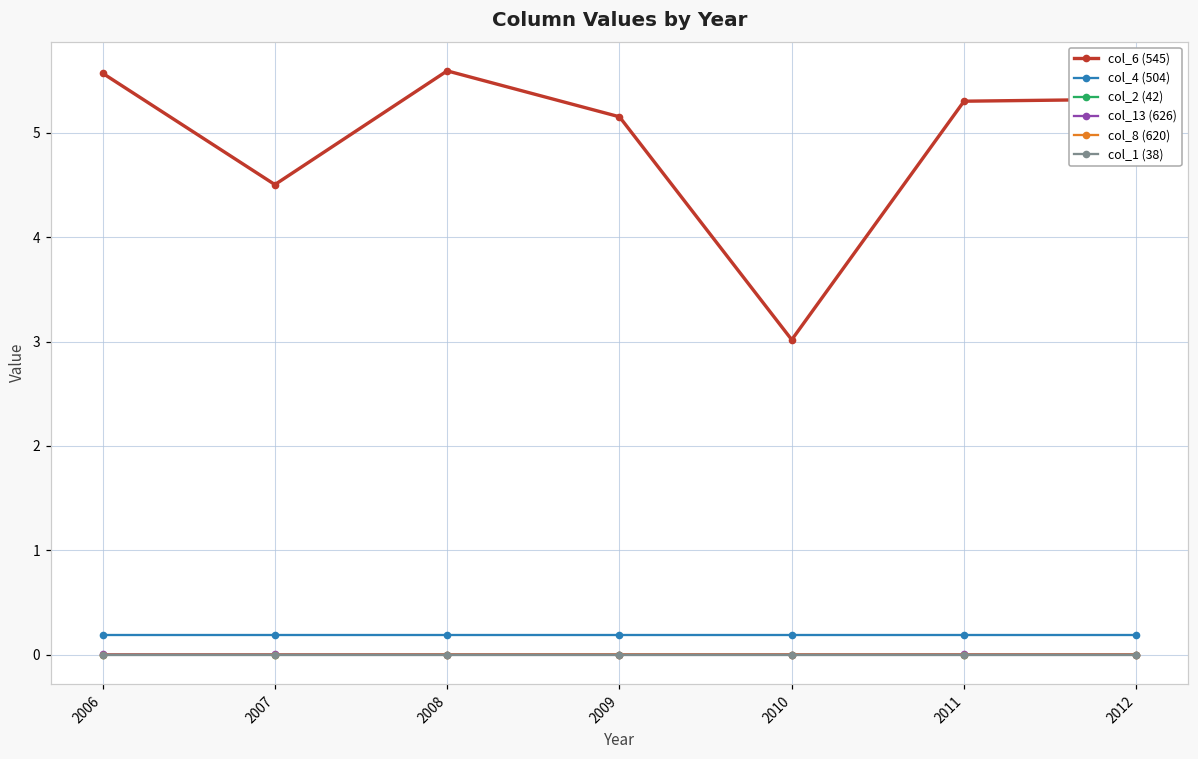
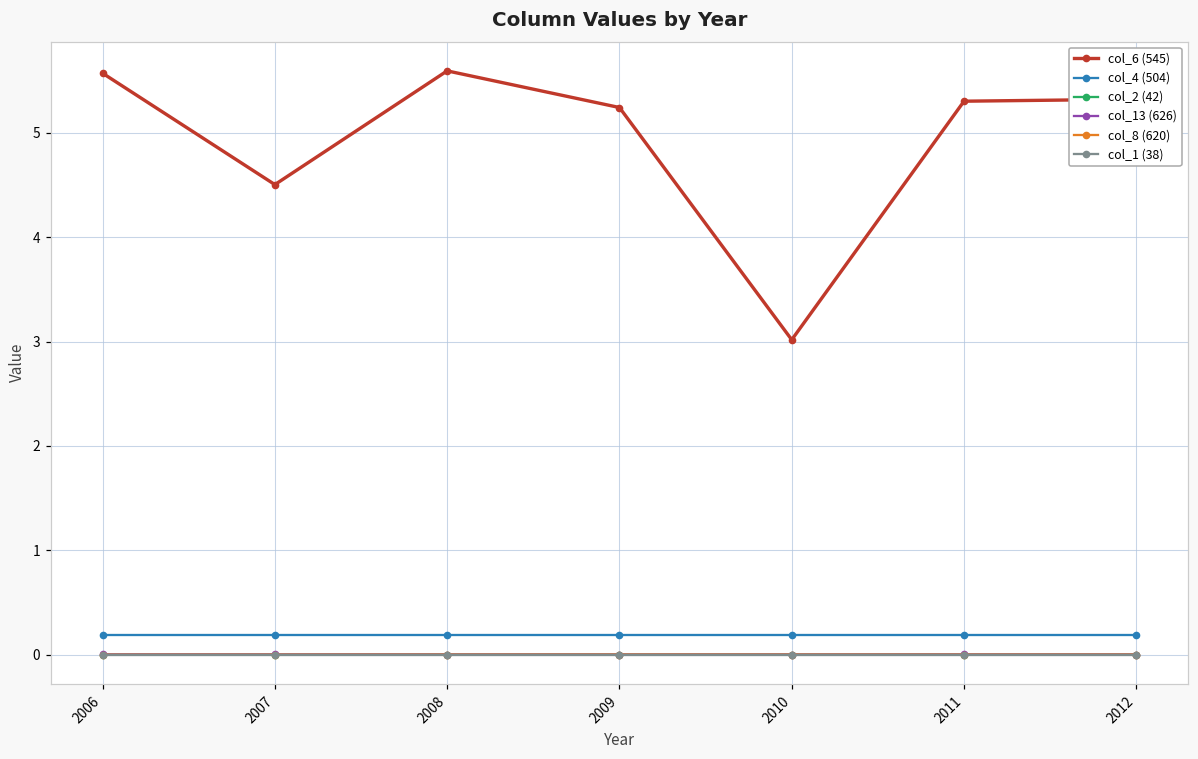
  {
    "col_6 (545)": {
      "2006": 5.6,
      "2007": 4.5,
      "2008": 5.6,
-     "2009": 5.16,
+     "2009": 5.24,
      "2010": 3.0,
      "2011": 5.3
    },
    "col_4 (504)": {
      "2006": 0.2,
      "2007": 0.2,
      "2008": 0.2,
      "2009": 0.2,
      "2010": 0.2,
      "2011": 0.2,
      "2012": 0.2
    },
    "col_1 (38)": {
      "2006": 0.0,
      "2007": 0.0,
      "2008": 0.0,
      "2009": 0.0,
      "2010": 0.0,
      "2011": 0.0,
      "2012": 0.0
    }
  }
